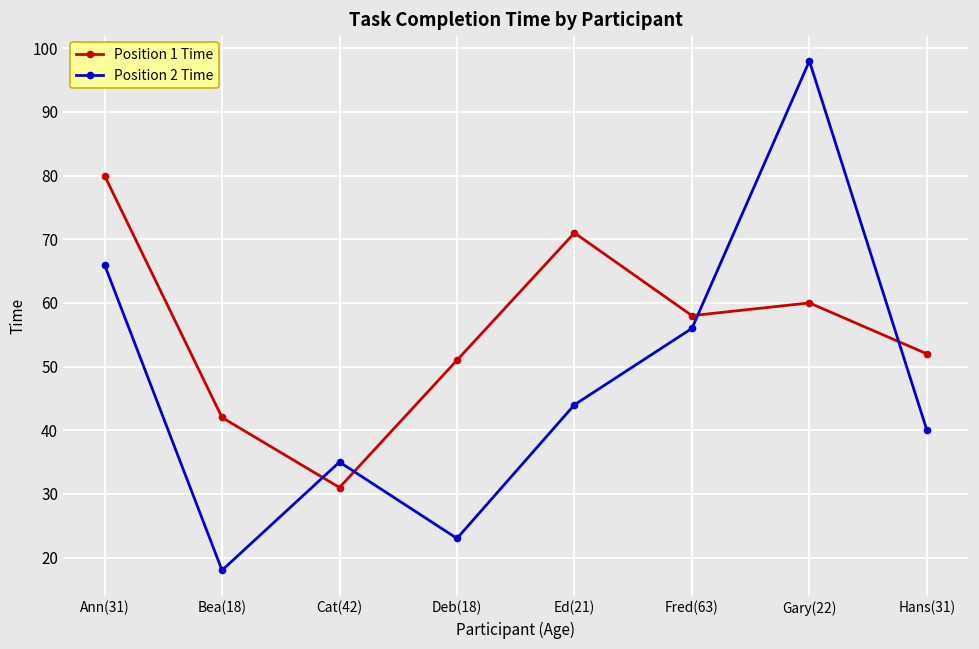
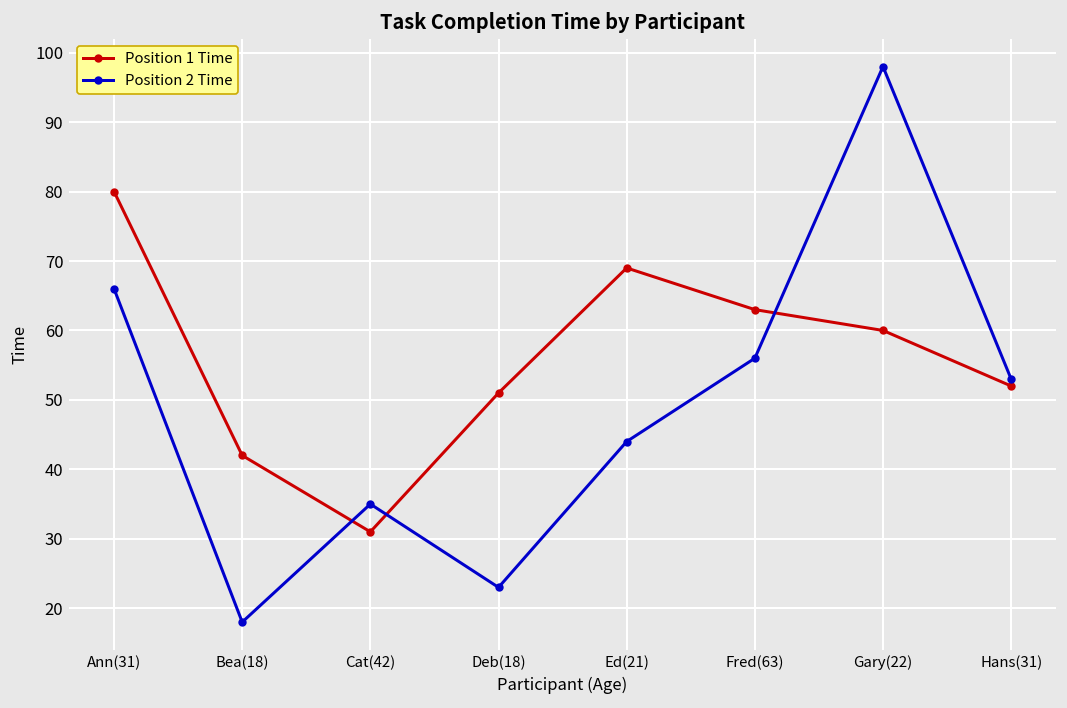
  {
    "Position 1 Time": {
      "Ann(31)": 80,
      "Bea(18)": 42,
      "Cat(42)": 31,
      "Deb(18)": 51,
-     "Ed(21)": 71,
-     "Fred(63)": 58,
+     "Ed(21)": 69,
+     "Fred(63)": 63,
      "Gary(22)": 60,
      "Hans(31)": 52
    },
    "Position 2 Time": {
      "Ann(31)": 66,
      "Bea(18)": 18,
      "Cat(42)": 35,
      "Deb(18)": 23,
      "Ed(21)": 44,
      "Fred(63)": 56,
      "Gary(22)": 98,
-     "Hans(31)": 40
+     "Hans(31)": 53
    }
  }
